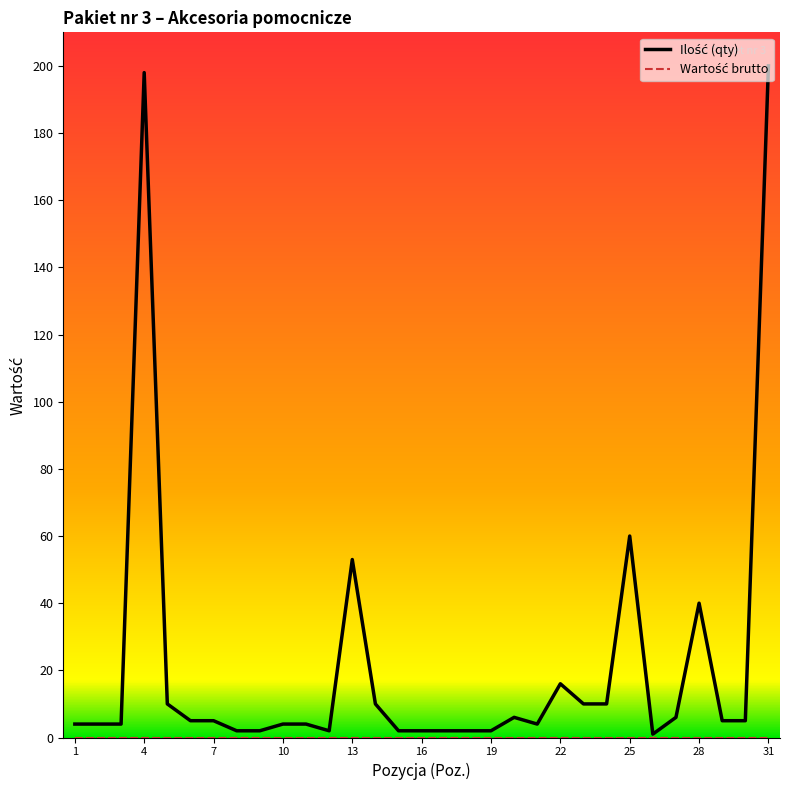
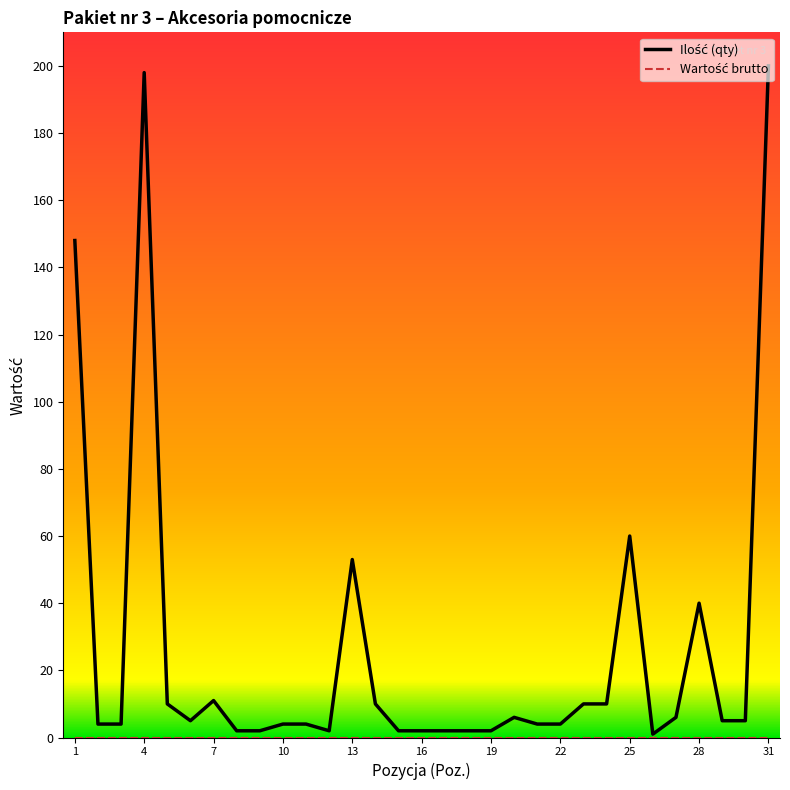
  {
    "Ilość (qty)": {
-     "1": 4,
+     "1": 148,
      "4": 198,
-     "7": 5,
+     "7": 11,
      "10": 4,
      "13": 53,
      "16": 2,
      "19": 2,
-     "22": 16,
+     "22": 4,
      "25": 60,
      "28": 40
    },
    "Wartość brutto": {
      "1": 0,
      "4": 0,
      "7": 0,
      "10": 0,
      "13": 0,
      "16": 0,
      "19": 0,
      "22": 0,
      "25": 0,
      "28": 0,
      "31": 0
    }
  }
